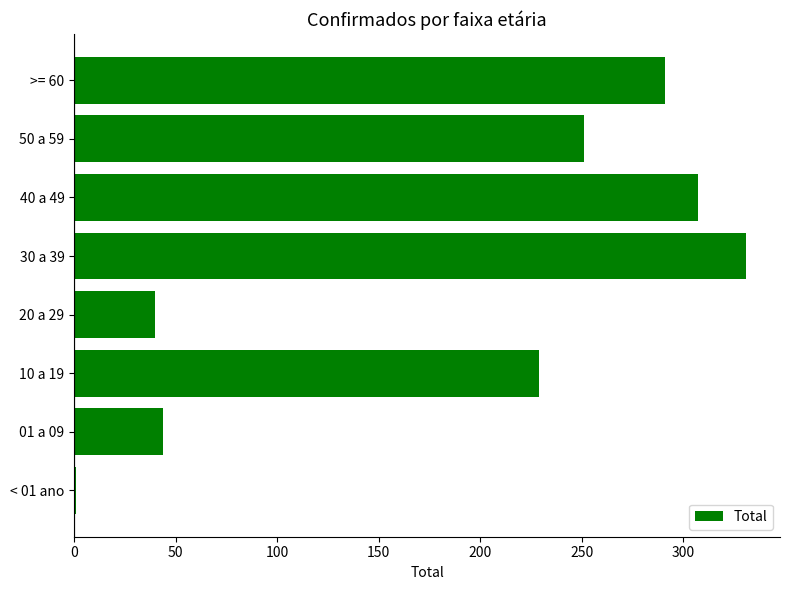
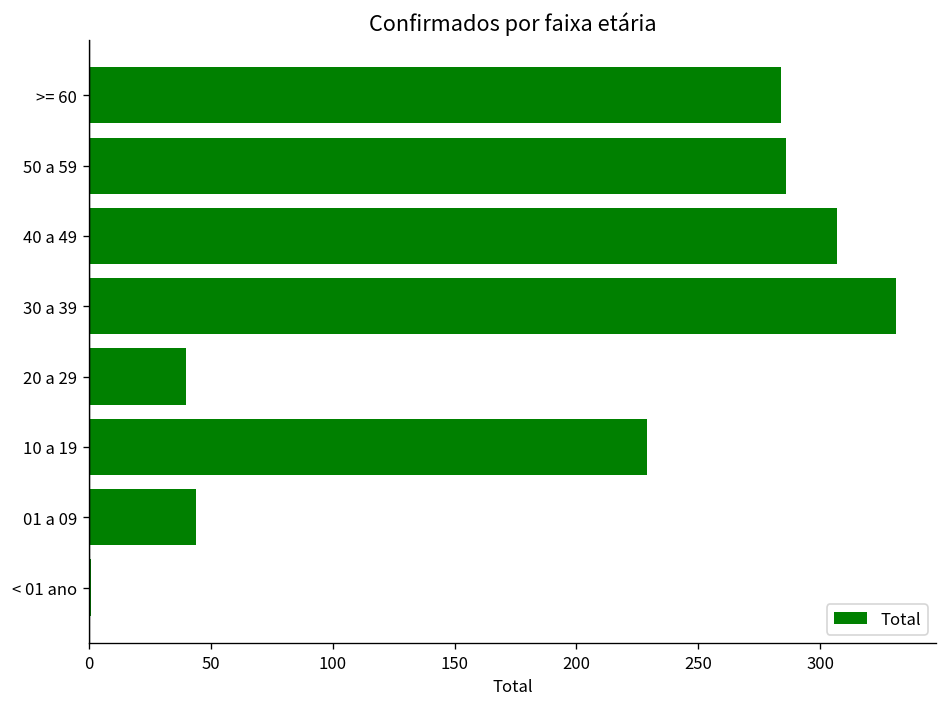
  {
-   ">= 60": 291,
-   "50 a 59": 251,
+   ">= 60": 284,
+   "50 a 59": 286,
    "40 a 49": 307,
    "30 a 39": 331,
    "20 a 29": 40,
    "10 a 19": 229,
    "01 a 09": 44
  }
